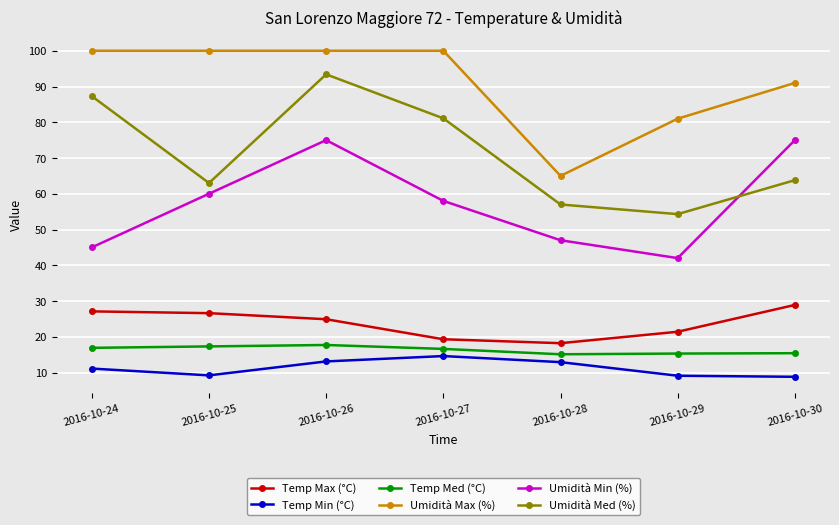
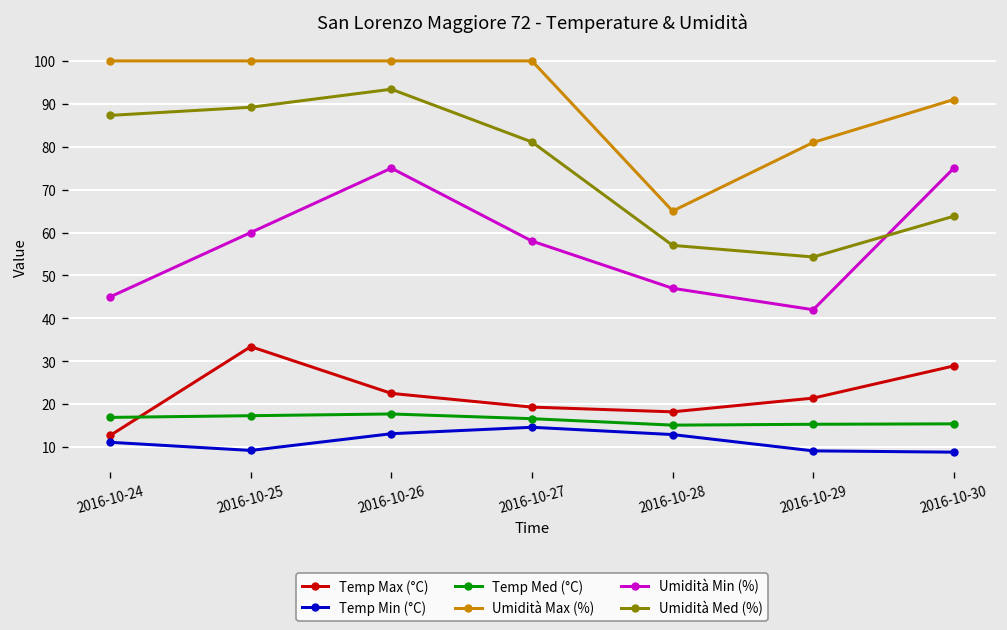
  {
    "Temp Max (°C)": {
-     "2016-10-24": 27,
-     "2016-10-25": 27,
-     "2016-10-26": 25,
+     "2016-10-24": 13,
+     "2016-10-25": 33,
+     "2016-10-26": 23,
      "2016-10-27": 19,
      "2016-10-28": 18,
      "2016-10-29": 21,
      "2016-10-30": 29
    },
    "Temp Min (°C)": {
      "2016-10-24": 11,
      "2016-10-25": 9,
      "2016-10-26": 13,
      "2016-10-27": 15,
      "2016-10-28": 13,
      "2016-10-29": 9,
      "2016-10-30": 9
    },
    "Temp Med (°C)": {
      "2016-10-24": 17,
      "2016-10-25": 17,
      "2016-10-26": 18,
      "2016-10-27": 17,
      "2016-10-28": 15,
      "2016-10-29": 15,
      "2016-10-30": 15
    },
    "Umidità Max (%)": {
      "2016-10-24": 100,
      "2016-10-25": 100,
      "2016-10-26": 100,
      "2016-10-27": 100,
      "2016-10-28": 65,
      "2016-10-29": 81,
      "2016-10-30": 91
    },
    "Umidità Min (%)": {
      "2016-10-24": 45,
      "2016-10-25": 60,
      "2016-10-26": 75,
      "2016-10-27": 58,
      "2016-10-28": 47,
      "2016-10-29": 42,
      "2016-10-30": 75
    },
    "Umidità Med (%)": {
      "2016-10-24": 87,
-     "2016-10-25": 63,
+     "2016-10-25": 89,
      "2016-10-26": 93,
      "2016-10-27": 81,
      "2016-10-28": 57,
      "2016-10-29": 54,
      "2016-10-30": 64
    }
  }
